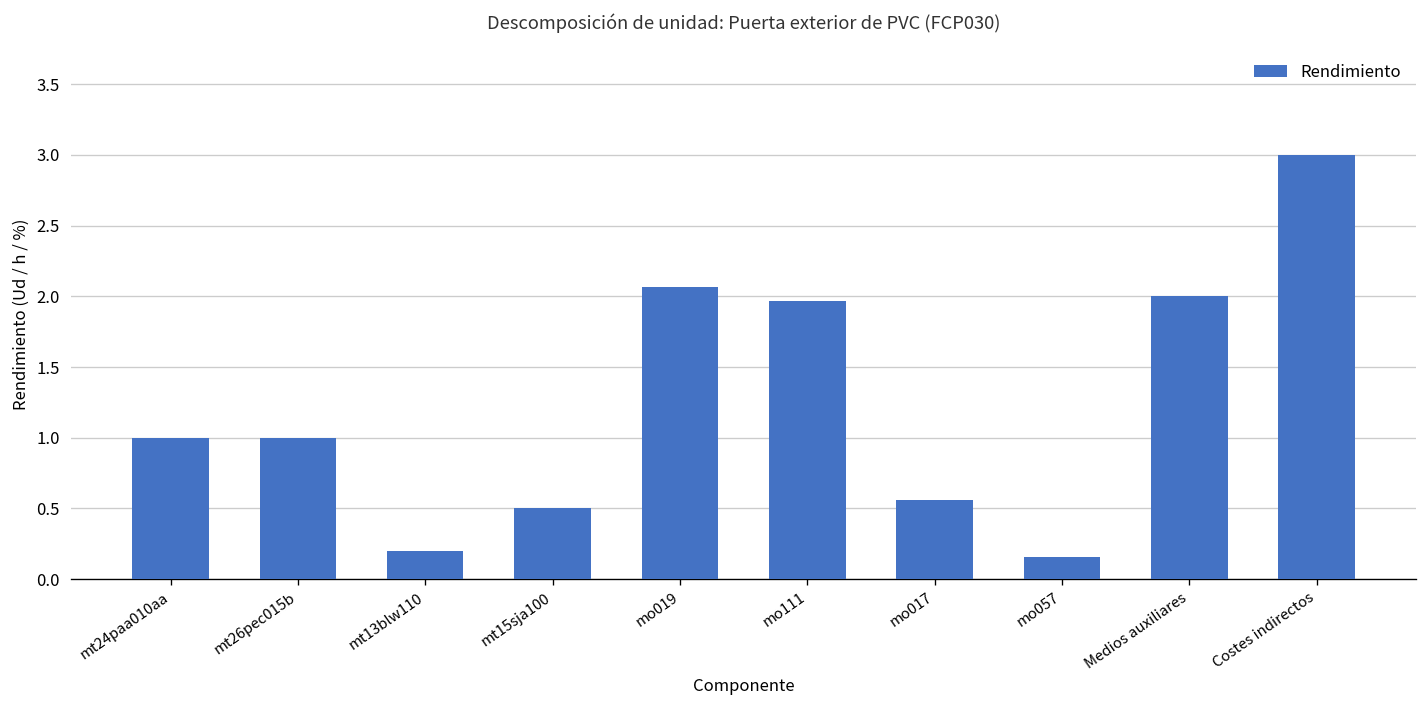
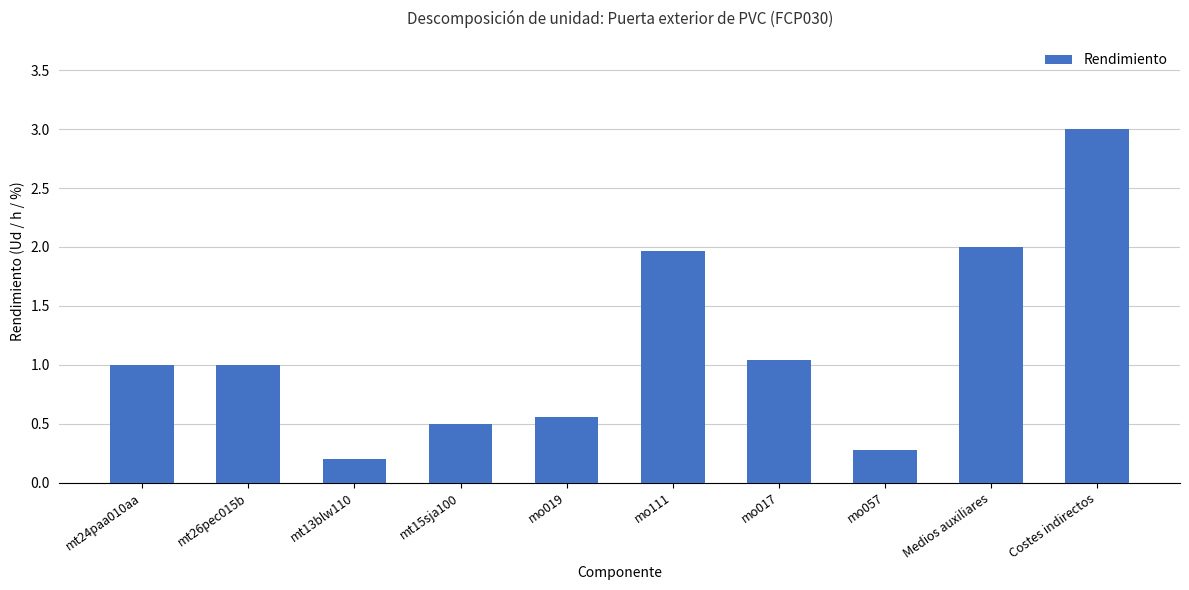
  {
    "mt24paa010aa": 1.00,
    "mt26pec015b": 1.00,
    "mt13blw110": 0.20,
    "mt15sja100": 0.50,
-   "mo019": 2.07,
+   "mo019": 0.56,
    "mo111": 1.97,
-   "mo017": 0.56,
-   "mo057": 0.16,
+   "mo017": 1.04,
+   "mo057": 0.28,
    "Medios auxiliares": 2.00,
    "Costes indirectos": 3.00
  }
